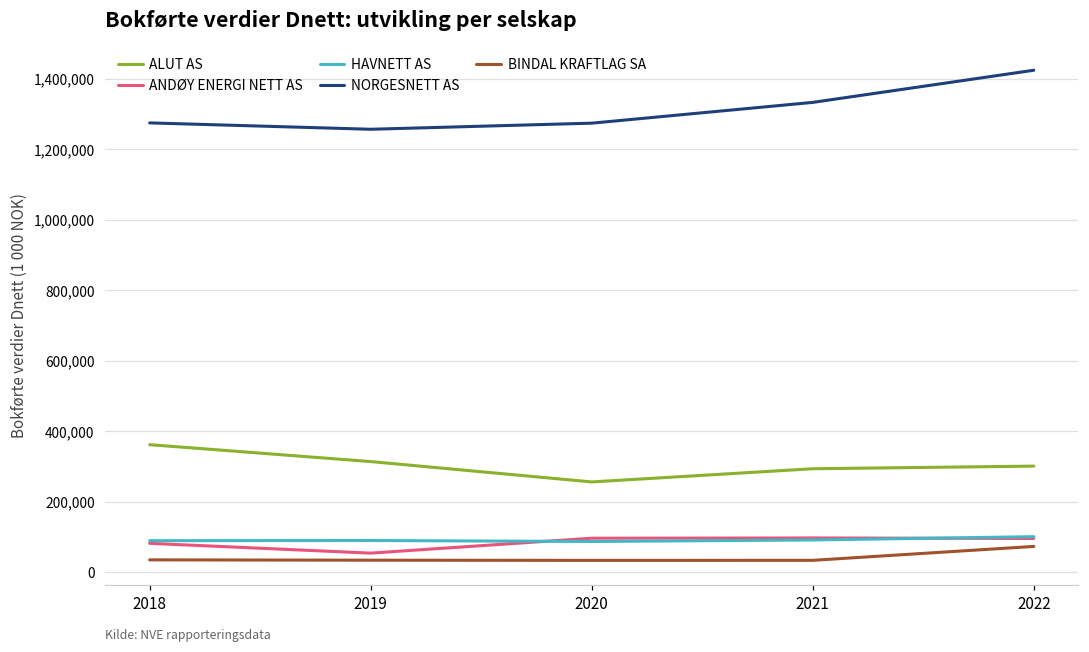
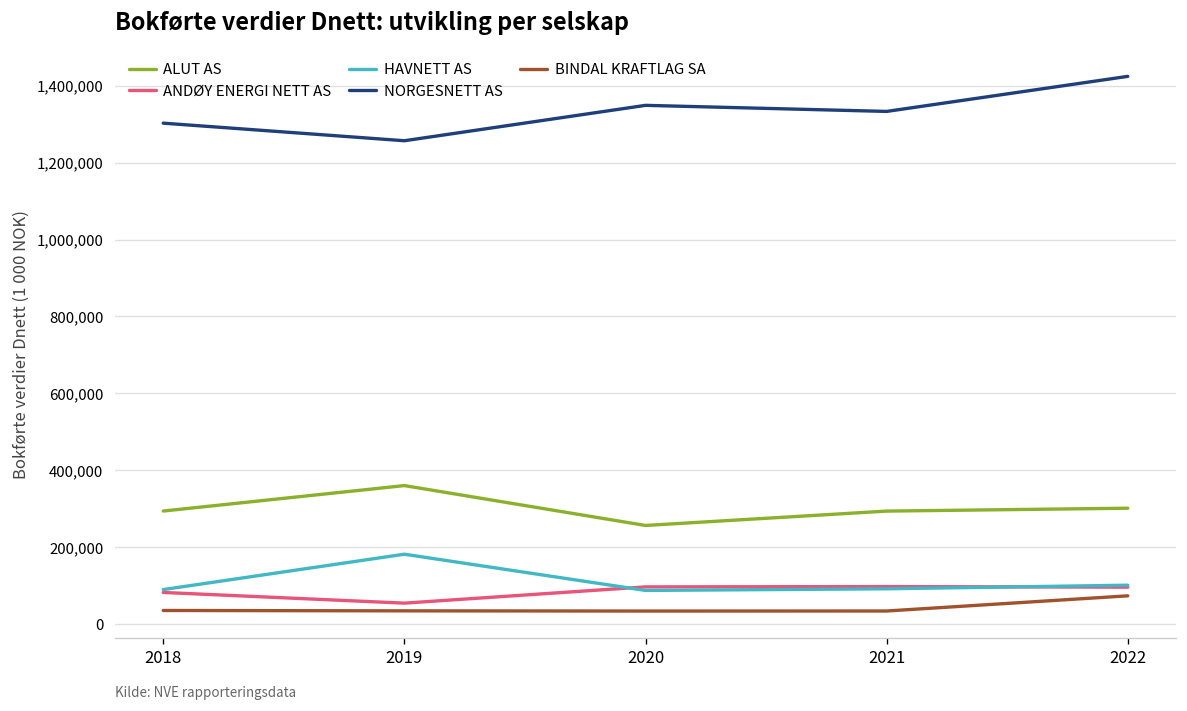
  {
    "ALUT AS": {
-     "2018": "360,000",
-     "2019": "310,000",
+     "2018": "290,000",
+     "2019": "360,000",
      "2020": "260,000",
      "2021": "290,000",
      "2022": "300,000"
    },
    "ANDØY ENERGI NETT AS": {
      "2019": "50,000",
      "2020": "100,000"
    },
    "HAVNETT AS": {
-     "2019": "90,000",
+     "2019": "180,000",
      "2020": "90,000"
    },
    "NORGESNETT AS": {
-     "2018": "1,280,000",
+     "2018": "1,300,000",
      "2019": "1,260,000",
-     "2020": "1,270,000",
+     "2020": "1,350,000",
      "2021": "1,330,000",
      "2022": "1,420,000"
    },
    "BINDAL KRAFTLAG SA": {
      "2018": "30,000",
      "2019": "30,000",
      "2020": "30,000",
      "2021": "30,000",
      "2022": "70,000"
    }
  }
